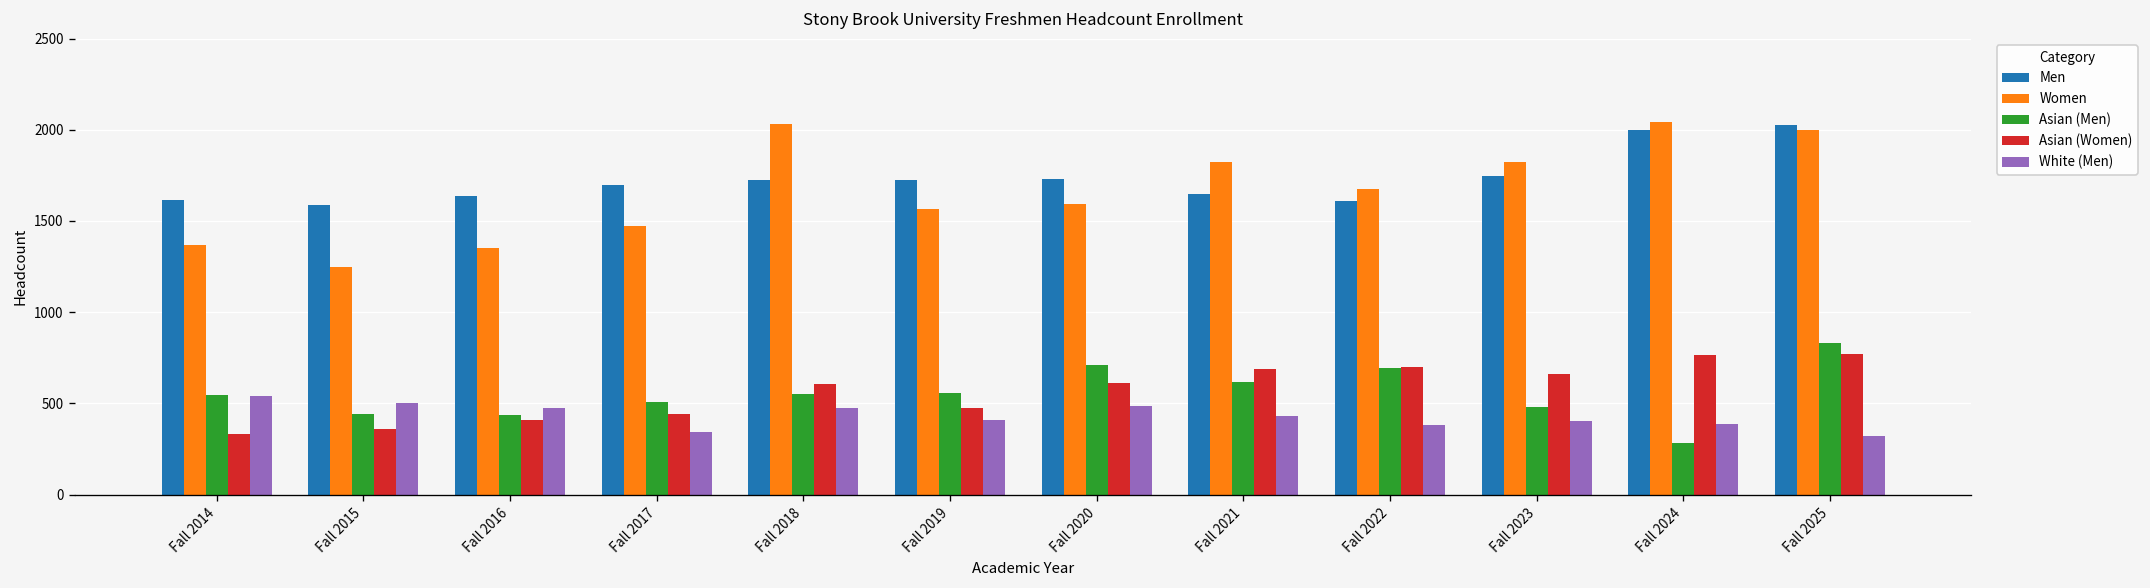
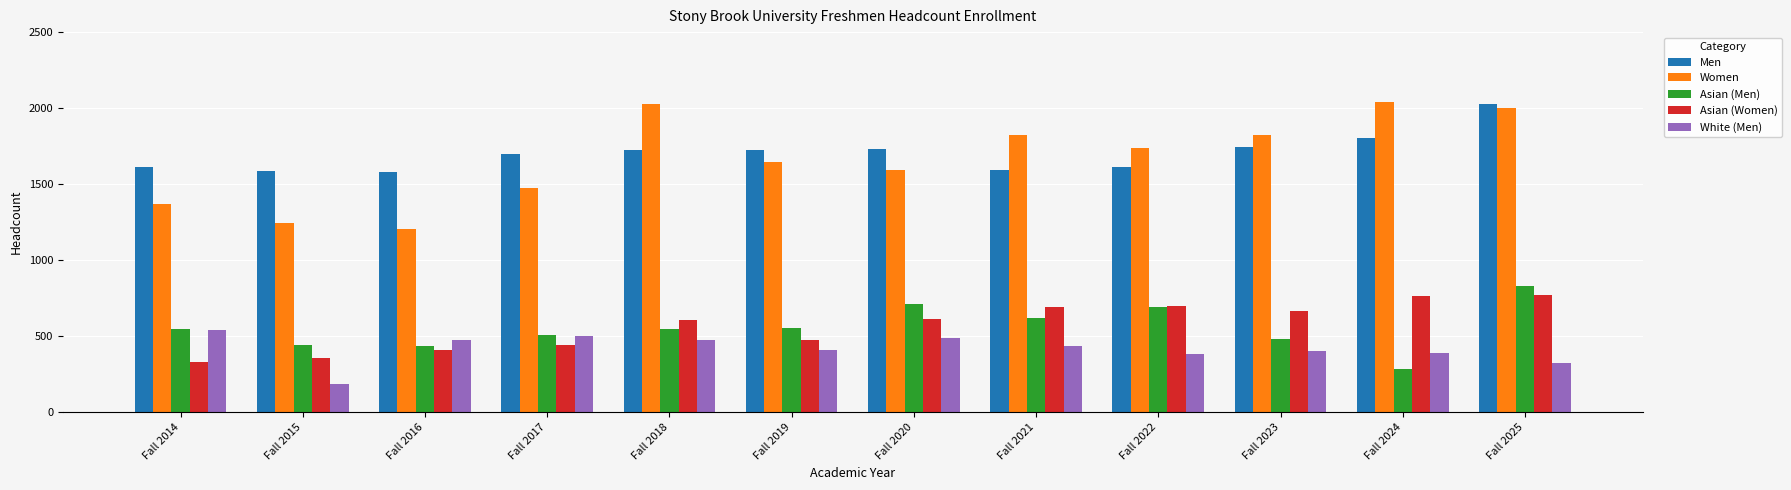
  {
    "Men": {
      "Fall 2014": 1620,
      "Fall 2015": 1590,
-     "Fall 2016": 1640,
+     "Fall 2016": 1580,
      "Fall 2017": 1700,
      "Fall 2018": 1720,
      "Fall 2019": 1720,
      "Fall 2020": 1730,
-     "Fall 2021": 1650,
+     "Fall 2021": 1590,
      "Fall 2022": 1610,
      "Fall 2023": 1750,
-     "Fall 2024": 2000,
+     "Fall 2024": 1810,
      "Fall 2025": 2020
    },
    "Women": {
      "Fall 2014": 1370,
      "Fall 2015": 1250,
-     "Fall 2016": 1350,
+     "Fall 2016": 1200,
      "Fall 2017": 1470,
      "Fall 2018": 2030,
-     "Fall 2019": 1570,
+     "Fall 2019": 1650,
      "Fall 2020": 1590,
      "Fall 2021": 1820,
-     "Fall 2022": 1680,
+     "Fall 2022": 1740,
      "Fall 2023": 1820,
      "Fall 2024": 2040,
      "Fall 2025": 2000
    },
    "Asian (Men)": {
      "Fall 2014": 550,
      "Fall 2015": 440,
      "Fall 2016": 430,
      "Fall 2017": 510,
      "Fall 2018": 550,
      "Fall 2019": 550,
      "Fall 2020": 710,
      "Fall 2021": 620,
      "Fall 2022": 690,
      "Fall 2023": 480,
      "Fall 2024": 280,
      "Fall 2025": 830
    },
    "Asian (Women)": {
      "Fall 2014": 330,
      "Fall 2015": 360,
      "Fall 2016": 410,
      "Fall 2017": 440,
      "Fall 2018": 610,
      "Fall 2019": 470,
      "Fall 2020": 610,
      "Fall 2021": 690,
      "Fall 2022": 700,
      "Fall 2023": 660,
      "Fall 2024": 770,
      "Fall 2025": 770
    },
    "White (Men)": {
      "Fall 2014": 540,
-     "Fall 2015": 500,
+     "Fall 2015": 190,
      "Fall 2016": 480,
-     "Fall 2017": 340,
+     "Fall 2017": 500,
      "Fall 2018": 480,
      "Fall 2019": 410,
      "Fall 2020": 490,
      "Fall 2021": 430,
      "Fall 2022": 380,
      "Fall 2023": 400,
      "Fall 2024": 390,
      "Fall 2025": 320
    }
  }
